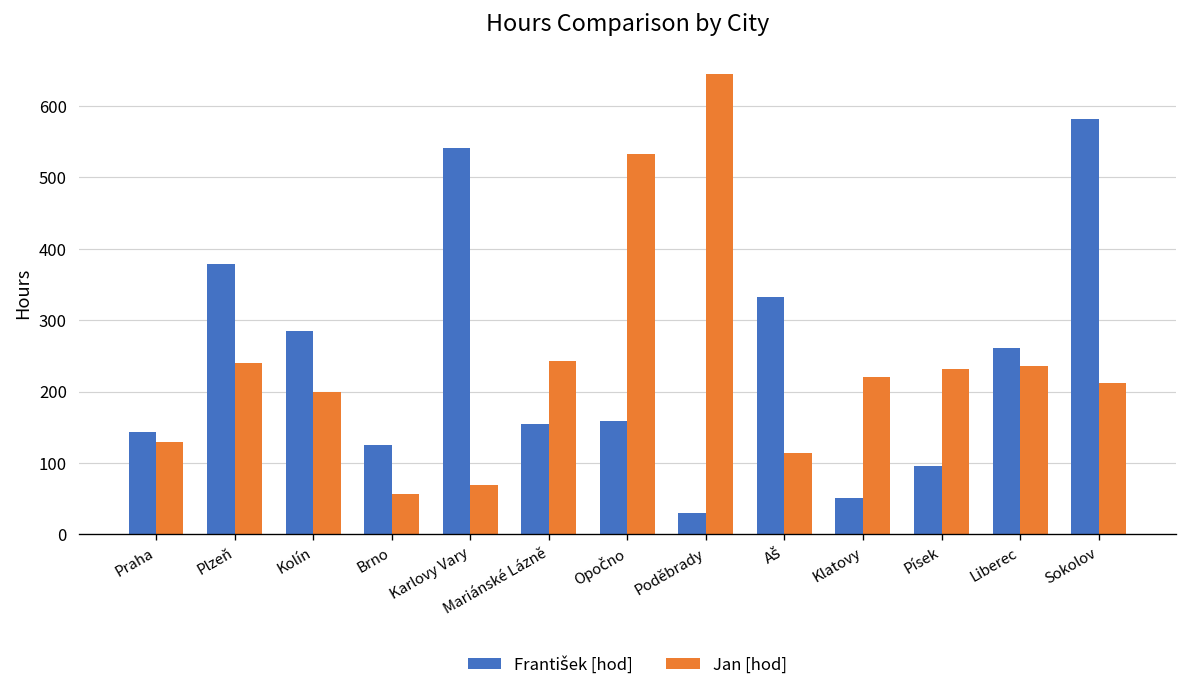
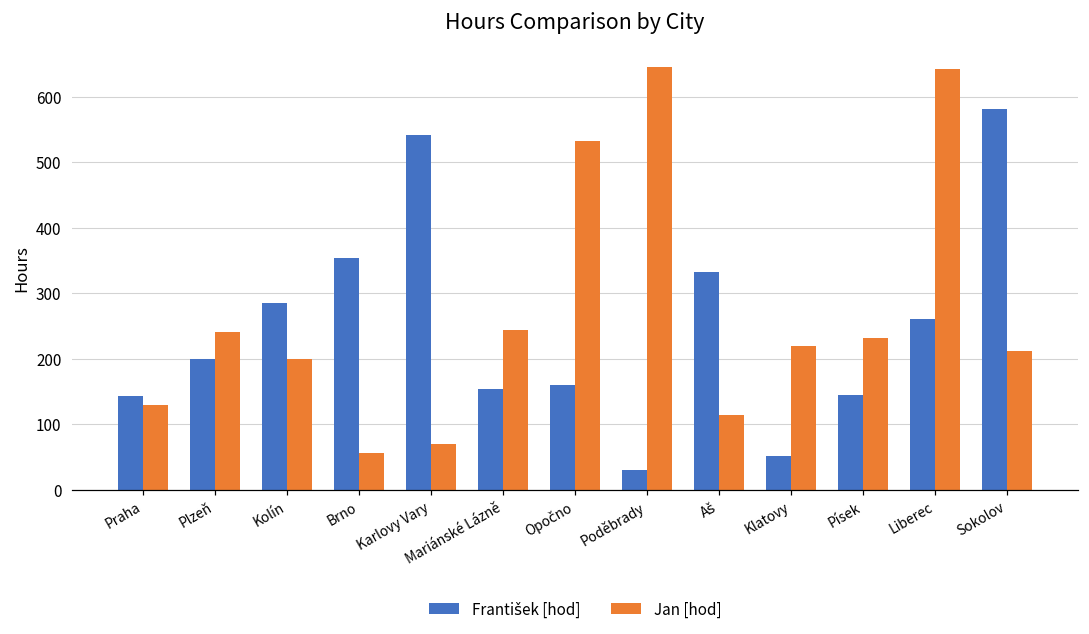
  {
    "František [hod]": {
      "Praha": 140,
-     "Plzeň": 380,
+     "Plzeň": 200,
      "Kolín": 290,
-     "Brno": 130,
+     "Brno": 350,
      "Karlovy Vary": 540,
      "Mariánské Lázně": 150,
      "Opočno": 160,
      "Poděbrady": 30,
      "Aš": 330,
      "Klatovy": 50,
-     "Písek": 100,
+     "Písek": 150,
      "Liberec": 260,
      "Sokolov": 580
    },
    "Jan [hod]": {
      "Praha": 130,
      "Plzeň": 240,
      "Kolín": 200,
      "Brno": 60,
      "Karlovy Vary": 70,
      "Mariánské Lázně": 240,
      "Opočno": 530,
      "Poděbrady": 650,
      "Aš": 110,
      "Klatovy": 220,
      "Písek": 230,
-     "Liberec": 240,
+     "Liberec": 640,
      "Sokolov": 210
    }
  }
